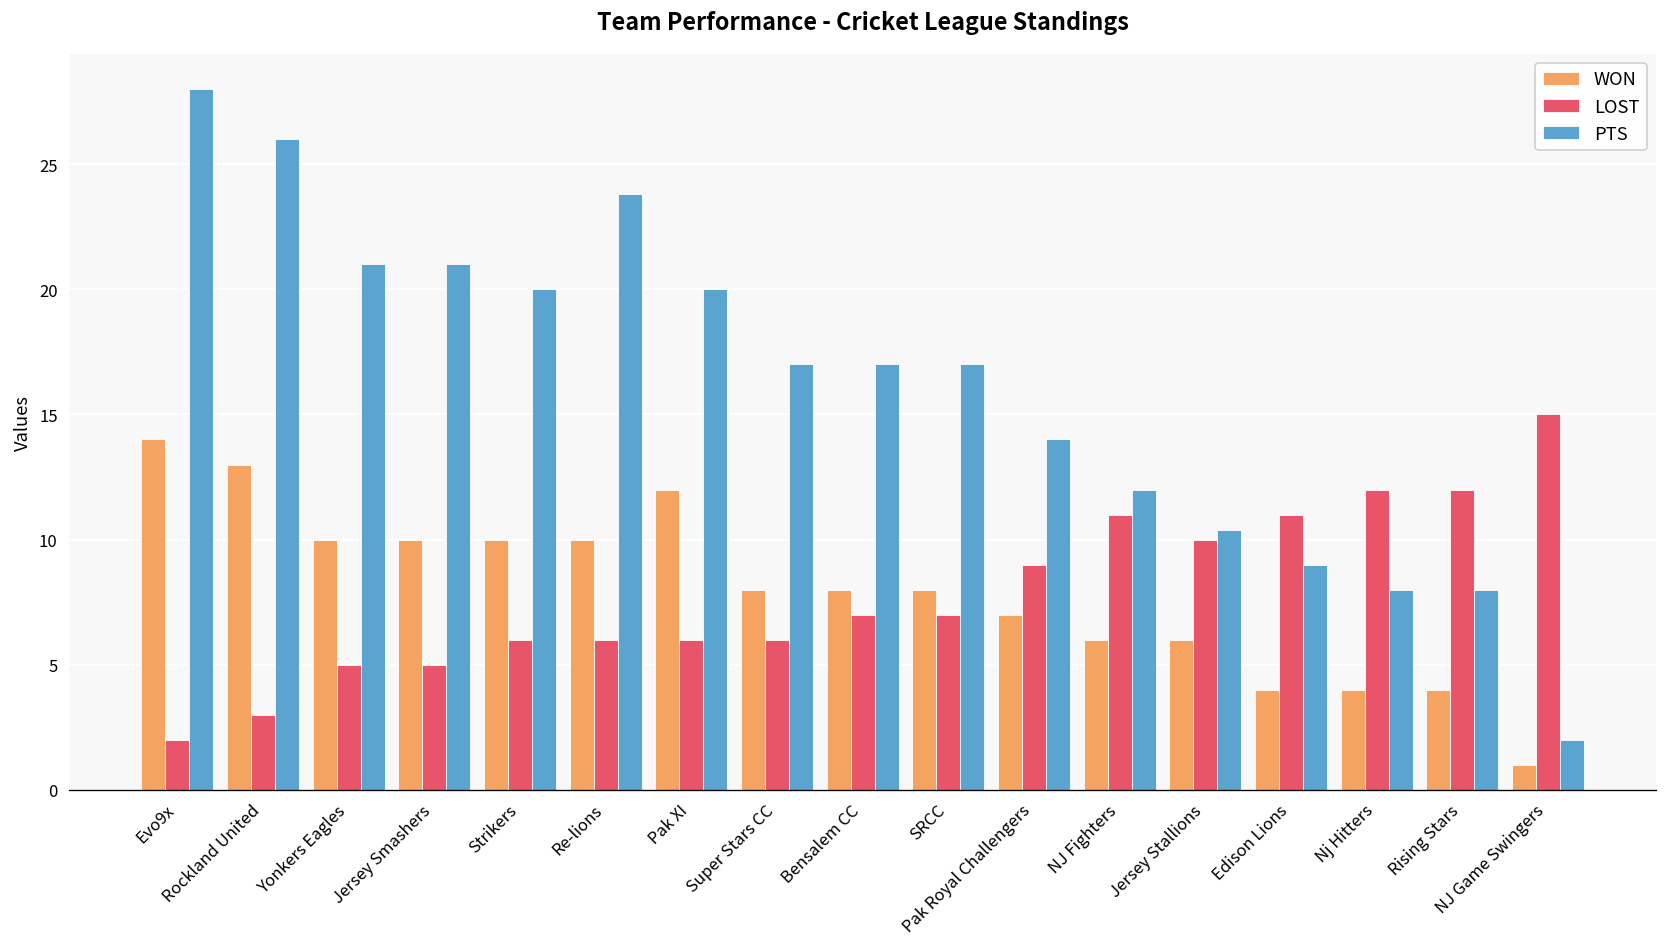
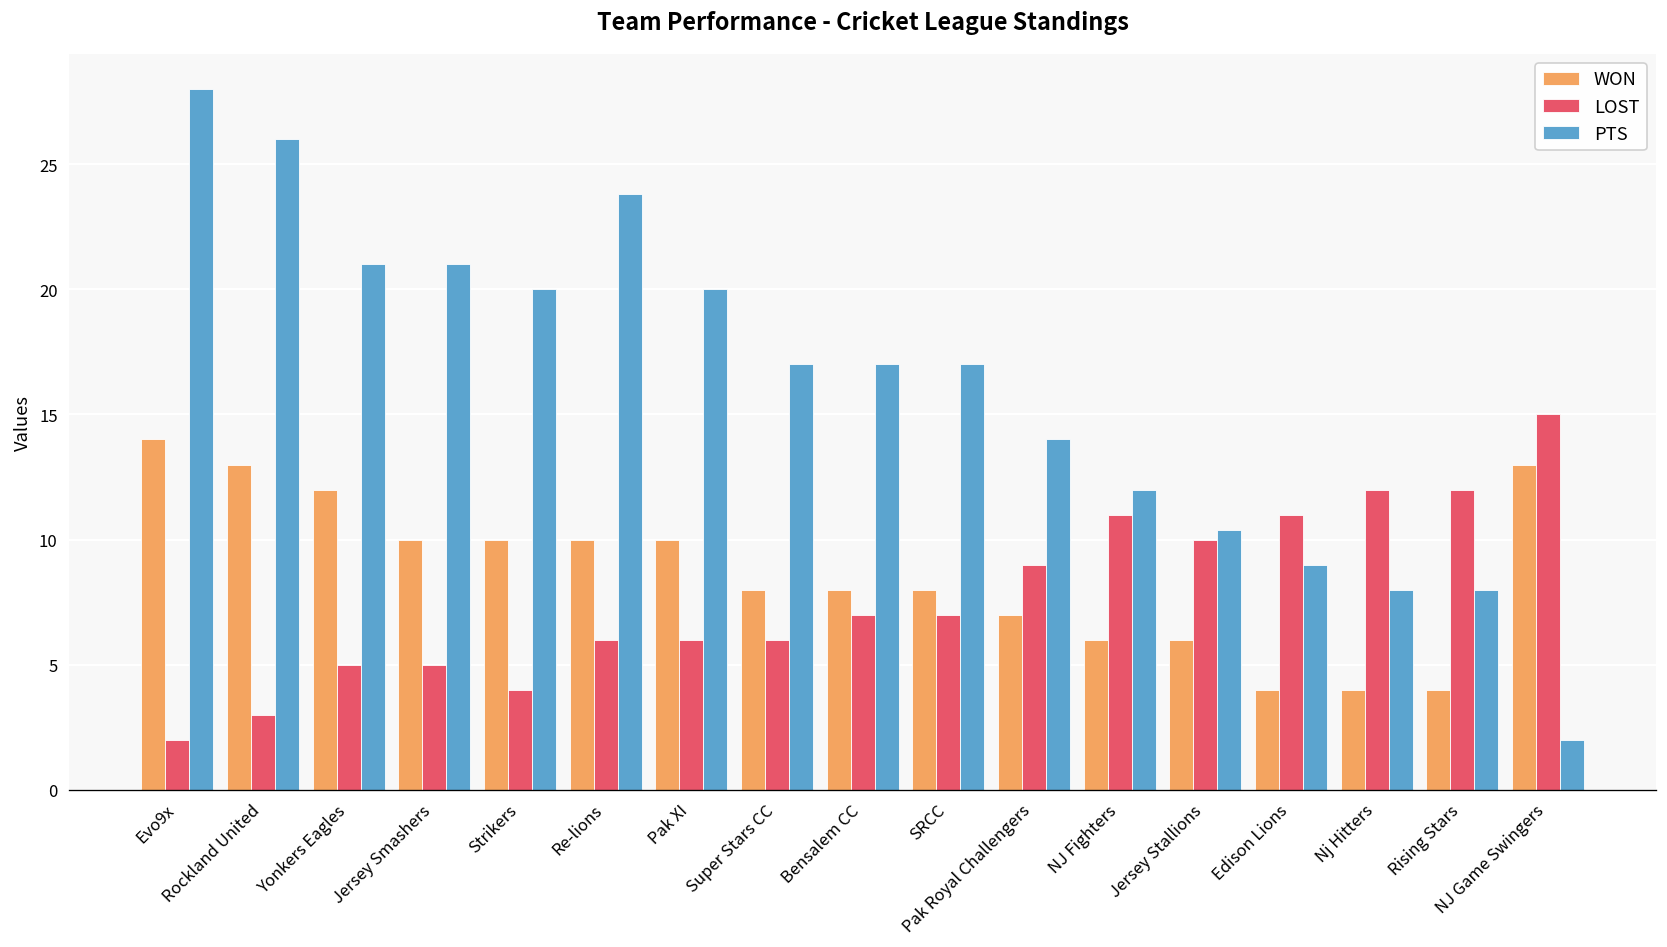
  {
    "WON": {
      "Evo9x": 14,
      "Rockland United": 13,
-     "Yonkers Eagles": 10,
+     "Yonkers Eagles": 12,
      "Jersey Smashers": 10,
      "Strikers": 10,
      "Re-lions": 10,
-     "Pak XI": 12,
+     "Pak XI": 10,
      "Super Stars CC": 8,
      "Bensalem CC": 8,
      "SRCC": 8,
      "Pak Royal Challengers": 7,
      "NJ Fighters": 6,
      "Jersey Stallions": 6,
      "Edison Lions": 4,
      "Nj Hitters": 4,
      "Rising Stars": 4,
-     "NJ Game Swingers": 1
+     "NJ Game Swingers": 13
    },
    "LOST": {
      "Evo9x": 2,
      "Rockland United": 3,
      "Yonkers Eagles": 5,
      "Jersey Smashers": 5,
-     "Strikers": 6,
+     "Strikers": 4,
      "Re-lions": 6,
      "Pak XI": 6,
      "Super Stars CC": 6,
      "Bensalem CC": 7,
      "SRCC": 7,
      "Pak Royal Challengers": 9,
      "NJ Fighters": 11,
      "Jersey Stallions": 10,
      "Edison Lions": 11,
      "Nj Hitters": 12,
      "Rising Stars": 12,
      "NJ Game Swingers": 15
    },
    "PTS": {
      "Evo9x": 28,
      "Rockland United": 26,
      "Yonkers Eagles": 21,
      "Jersey Smashers": 21,
      "Strikers": 20,
      "Re-lions": 23.8,
      "Pak XI": 20,
      "Super Stars CC": 17,
      "Bensalem CC": 17,
      "SRCC": 17,
      "Pak Royal Challengers": 14,
      "NJ Fighters": 12,
      "Jersey Stallions": 10.4,
      "Edison Lions": 9,
      "Nj Hitters": 8,
      "Rising Stars": 8,
      "NJ Game Swingers": 2
    }
  }
